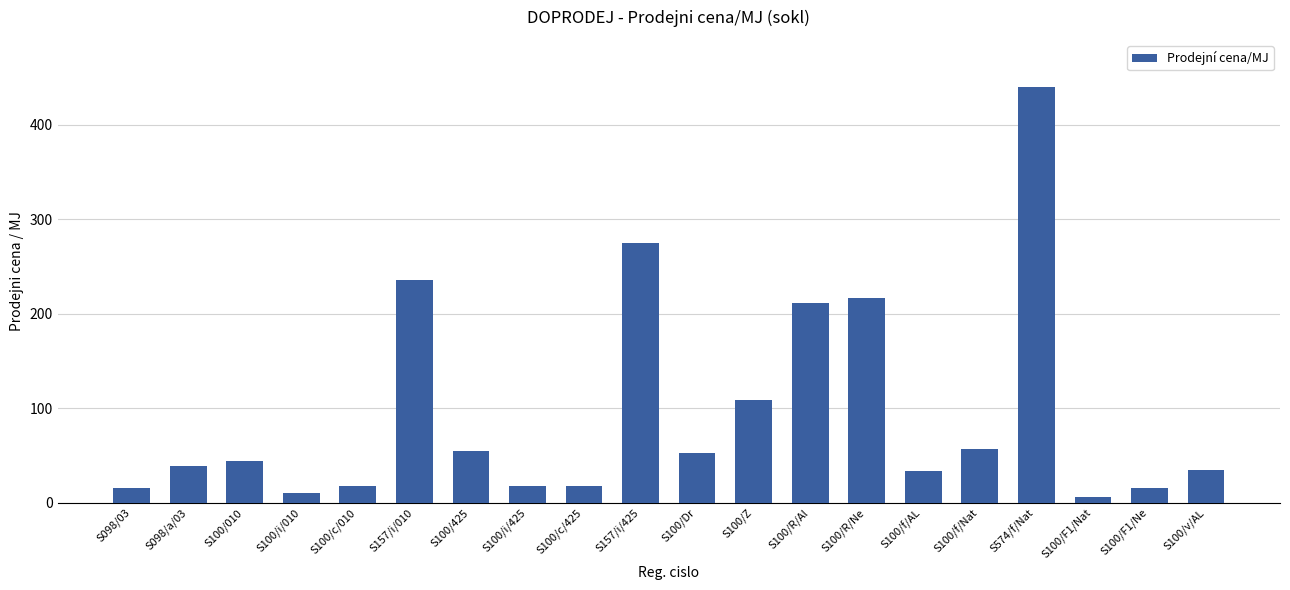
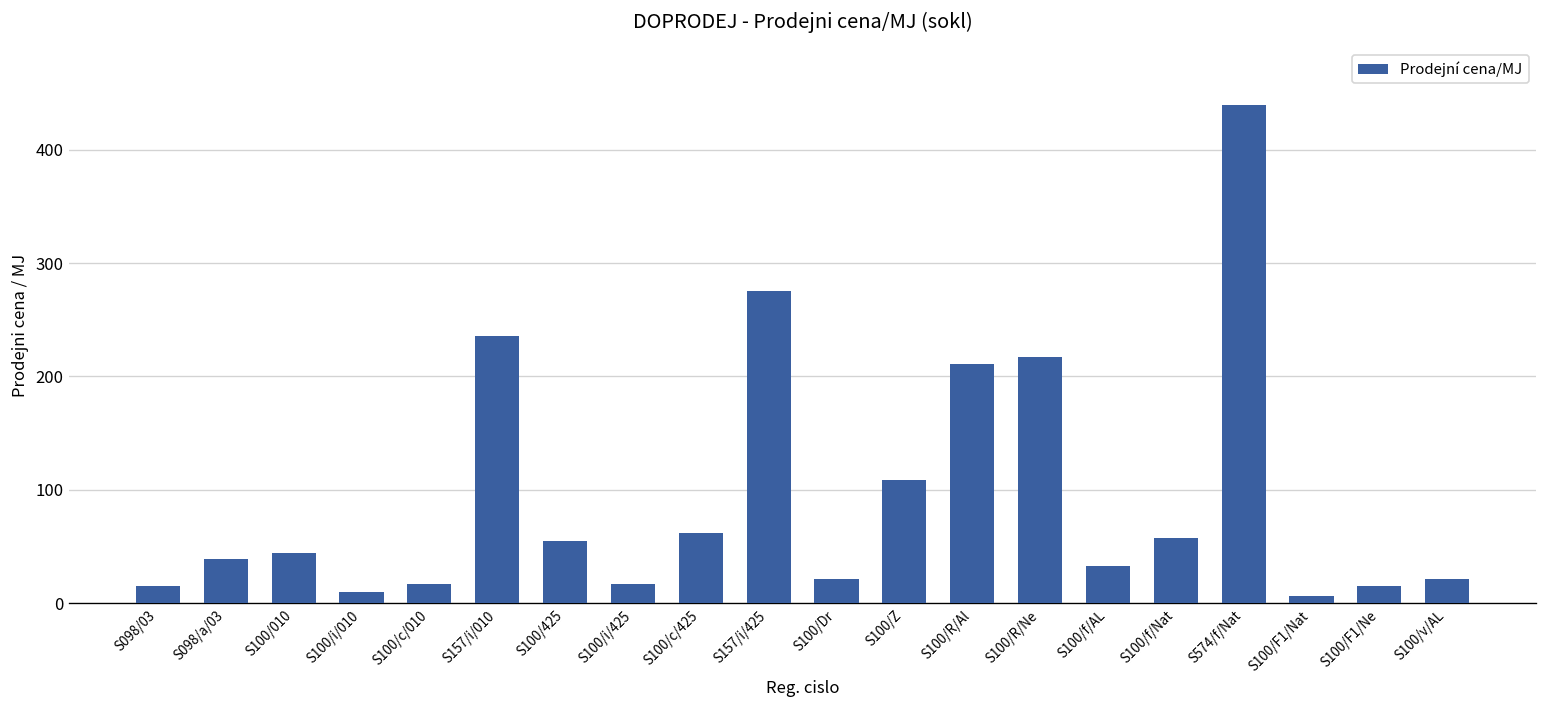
  {
    "S098/03": 20,
    "S098/a/03": 40,
    "S100/010": 40,
    "S100/i/010": 10,
    "S100/c/010": 20,
    "S157/i/010": 240,
    "S100/425": 60,
    "S100/i/425": 20,
-   "S100/c/425": 20,
+   "S100/c/425": 60,
    "S157/i/425": 280,
-   "S100/Dr": 50,
+   "S100/Dr": 20,
    "S100/Z": 110,
    "S100/R/Al": 210,
    "S100/R/Ne": 220,
    "S100/f/AL": 30,
    "S100/f/Nat": 60,
    "S574/f/Nat": 440,
    "S100/F1/Nat": 10,
    "S100/F1/Ne": 20,
-   "S100/v/AL": 40
+   "S100/v/AL": 20
  }
